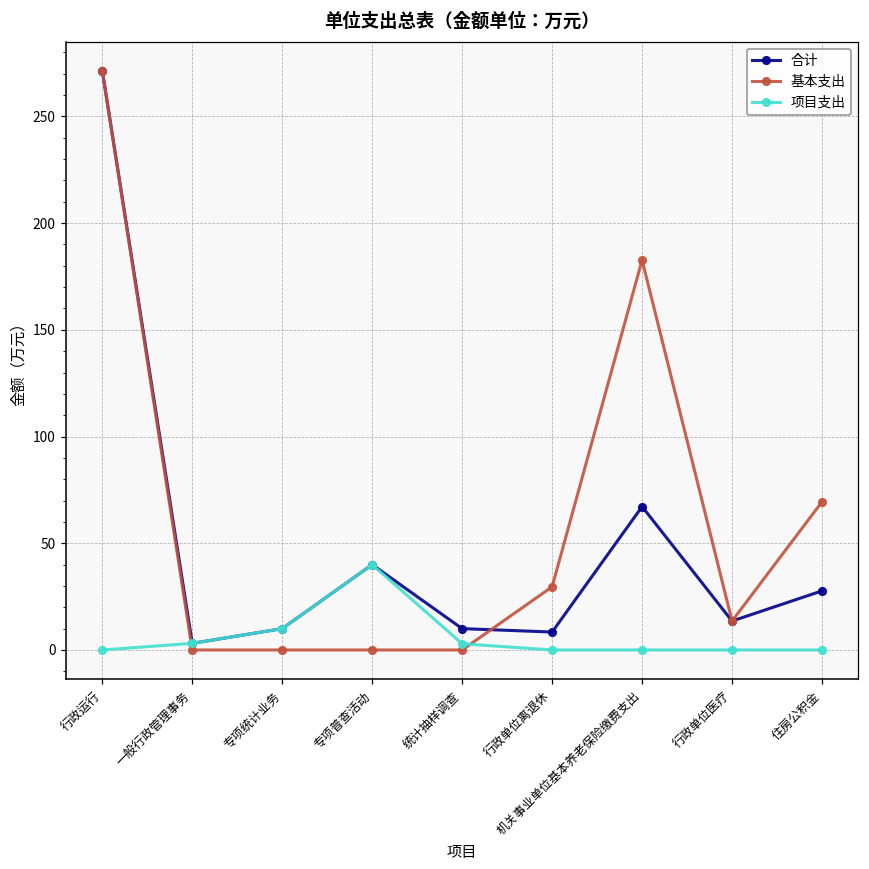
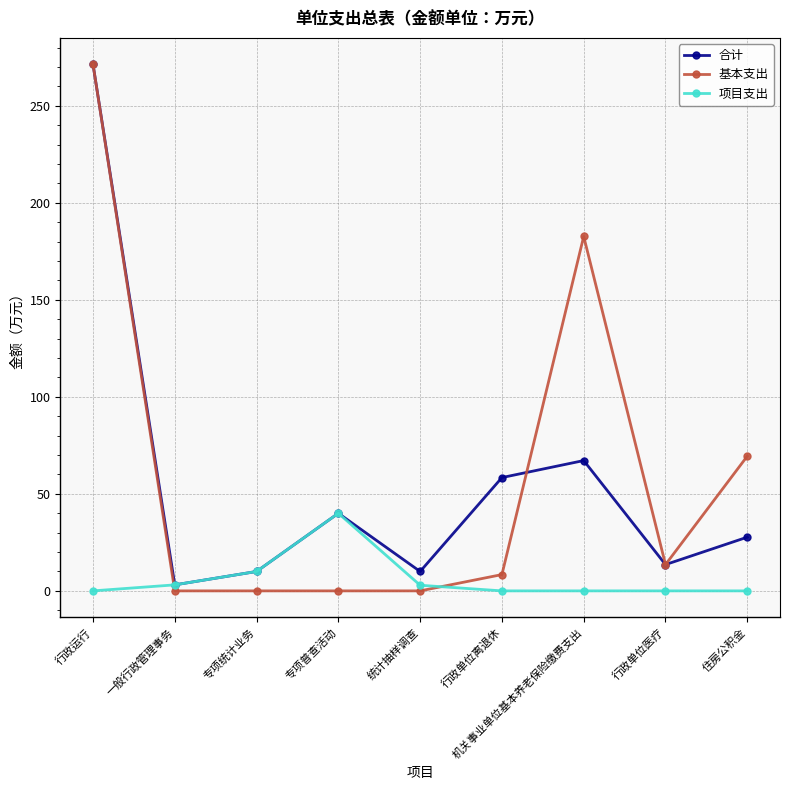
  {
    "合计": {
      "统计抽样调查": 10,
-     "行政单位离退休": 8,
+     "行政单位离退休": 58,
      "机关事业单位基本养老保险缴费支出": 67,
      "住房公积金": 28
    },
    "基本支出": {
      "一般行政管理事务": 0,
      "专项统计业务": 0,
      "专项普查活动": 0,
      "统计抽样调查": 0,
-     "行政单位离退休": 30,
+     "行政单位离退休": 8,
      "机关事业单位基本养老保险缴费支出": 183,
      "住房公积金": 69
    },
    "项目支出": {
      "行政运行": 0,
      "统计抽样调查": 3,
      "行政单位离退休": 0,
      "机关事业单位基本养老保险缴费支出": 0,
      "行政单位医疗": 0,
      "住房公积金": 0
    }
  }
